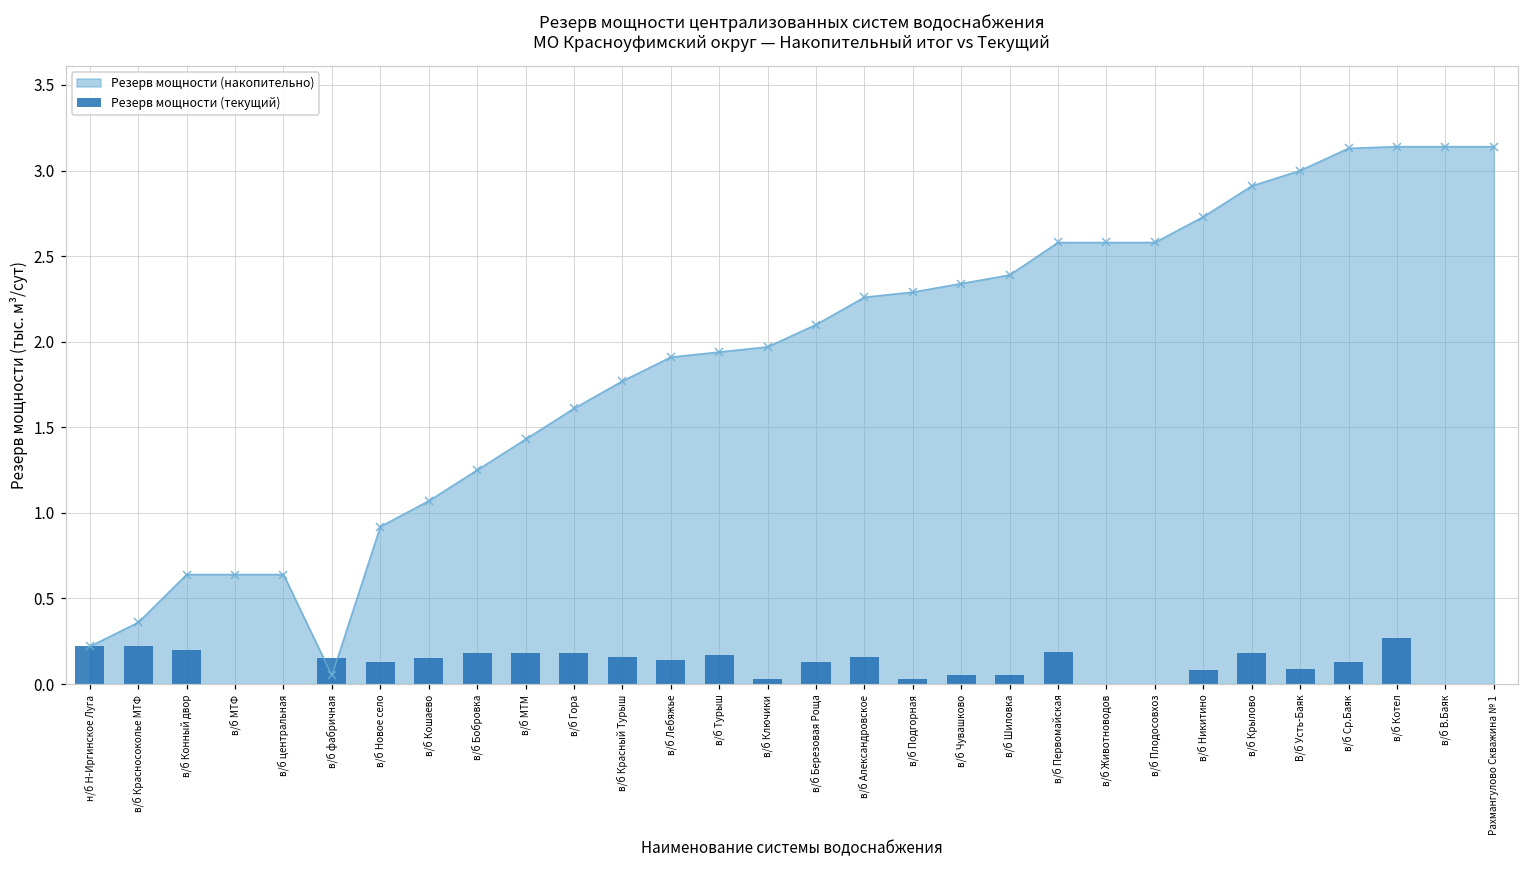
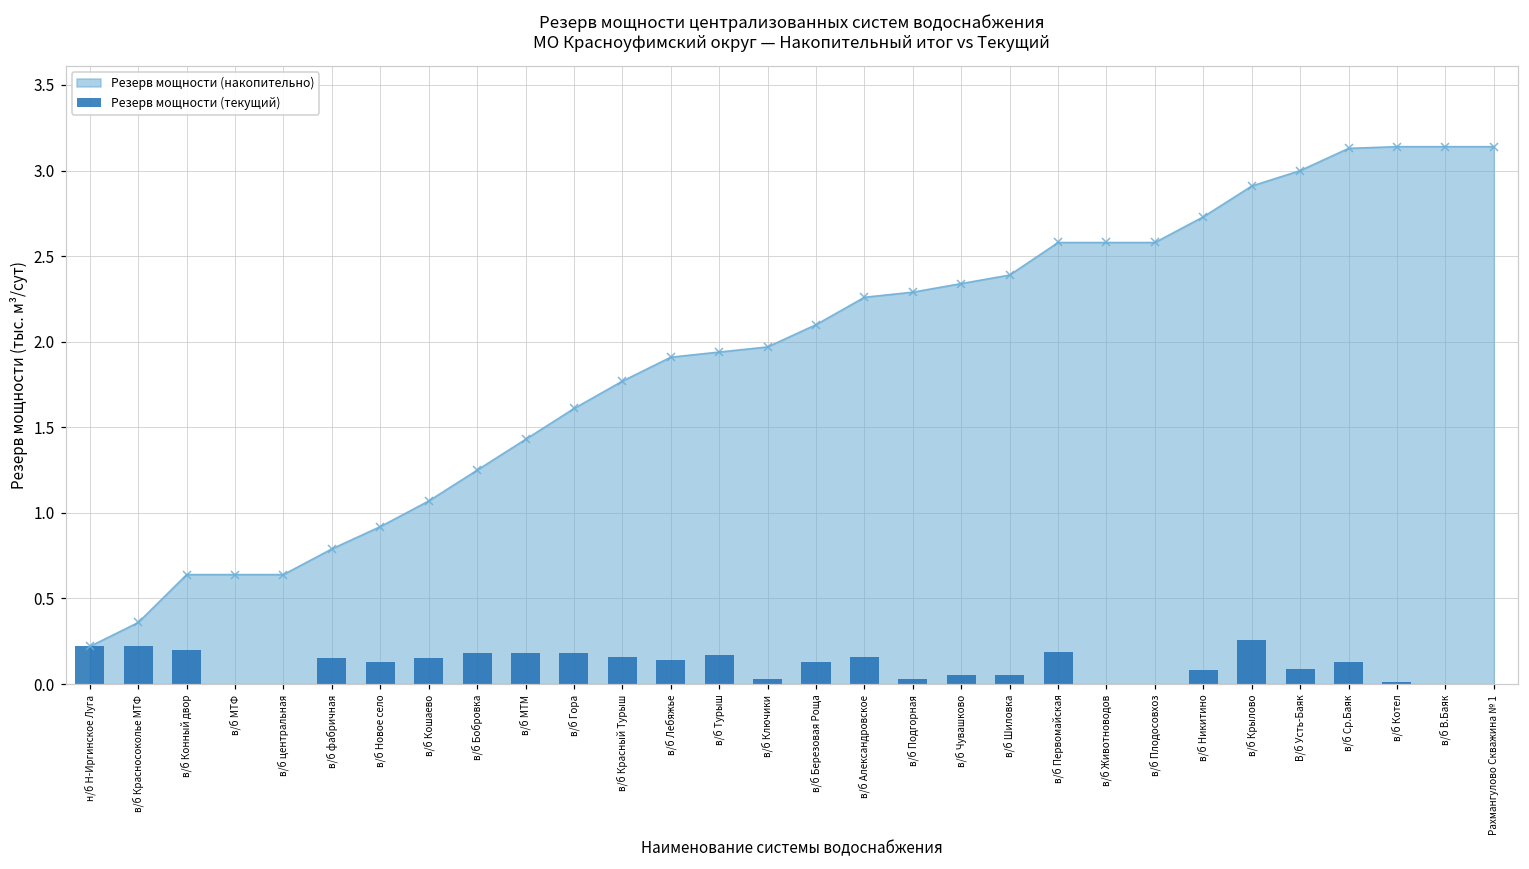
  {
    "Резерв мощности (накопительно)": {
      "н/б Н-Иргинское Луга": 0.22,
      "в/б Красносоколье МТФ": 0.36,
      "в/б Конный двор": 0.64,
      "в/б МТФ": 0.64,
      "в/б центральная": 0.64,
-     "в/б фабричная": 0.05,
+     "в/б фабричная": 0.79,
      "в/б Новое село": 0.92,
      "в/б Кошаево": 1.07,
      "в/б Бобровка": 1.25,
      "в/б МТМ": 1.43,
      "в/б Гора": 1.61,
      "в/б Красный Турыш": 1.77,
      "в/б Лебяжье": 1.91,
      "в/б Турыш": 1.94,
      "в/б Ключики": 1.97,
      "в/б Березовая Роща": 2.10,
      "в/б Александровское": 2.26,
      "в/б Подгорная": 2.29,
      "в/б Чувашково": 2.34,
      "в/б Шиловка": 2.39,
      "в/б Первомайская": 2.58,
      "в/б Животноводов": 2.58,
      "в/б Плодосовхоз": 2.58,
      "в/б Никитино": 2.73,
      "в/б Крылово": 2.91,
      "В/б Усть-Баяк": 3.00,
      "в/б Ср.Баяк": 3.13,
      "в/б Котел": 3.14,
      "в/б В.Баяк": 3.14,
      "Рахмангулово Скважина № 1": 3.14
    },
    "Резерв мощности (текущий)": {
      "н/б Н-Иргинское Луга": 0.22,
      "в/б Красносоколье МТФ": 0.22,
      "в/б Конный двор": 0.20,
      "в/б МТФ": 0.00,
      "в/б центральная": 0.00,
      "в/б фабричная": 0.15,
      "в/б Новое село": 0.13,
      "в/б Кошаево": 0.15,
      "в/б Бобровка": 0.18,
      "в/б МТМ": 0.18,
      "в/б Гора": 0.18,
      "в/б Красный Турыш": 0.16,
      "в/б Лебяжье": 0.14,
      "в/б Турыш": 0.17,
      "в/б Ключики": 0.03,
      "в/б Березовая Роща": 0.13,
      "в/б Александровское": 0.16,
      "в/б Подгорная": 0.03,
      "в/б Чувашково": 0.05,
      "в/б Шиловка": 0.05,
      "в/б Первомайская": 0.19,
      "в/б Животноводов": 0.00,
      "в/б Плодосовхоз": 0.00,
      "в/б Никитино": 0.08,
-     "в/б Крылово": 0.18,
+     "в/б Крылово": 0.26,
      "В/б Усть-Баяк": 0.09,
      "в/б Ср.Баяк": 0.13,
-     "в/б Котел": 0.27,
+     "в/б Котел": 0.01,
      "в/б В.Баяк": 0.00,
      "Рахмангулово Скважина № 1": 0.00
    }
  }
